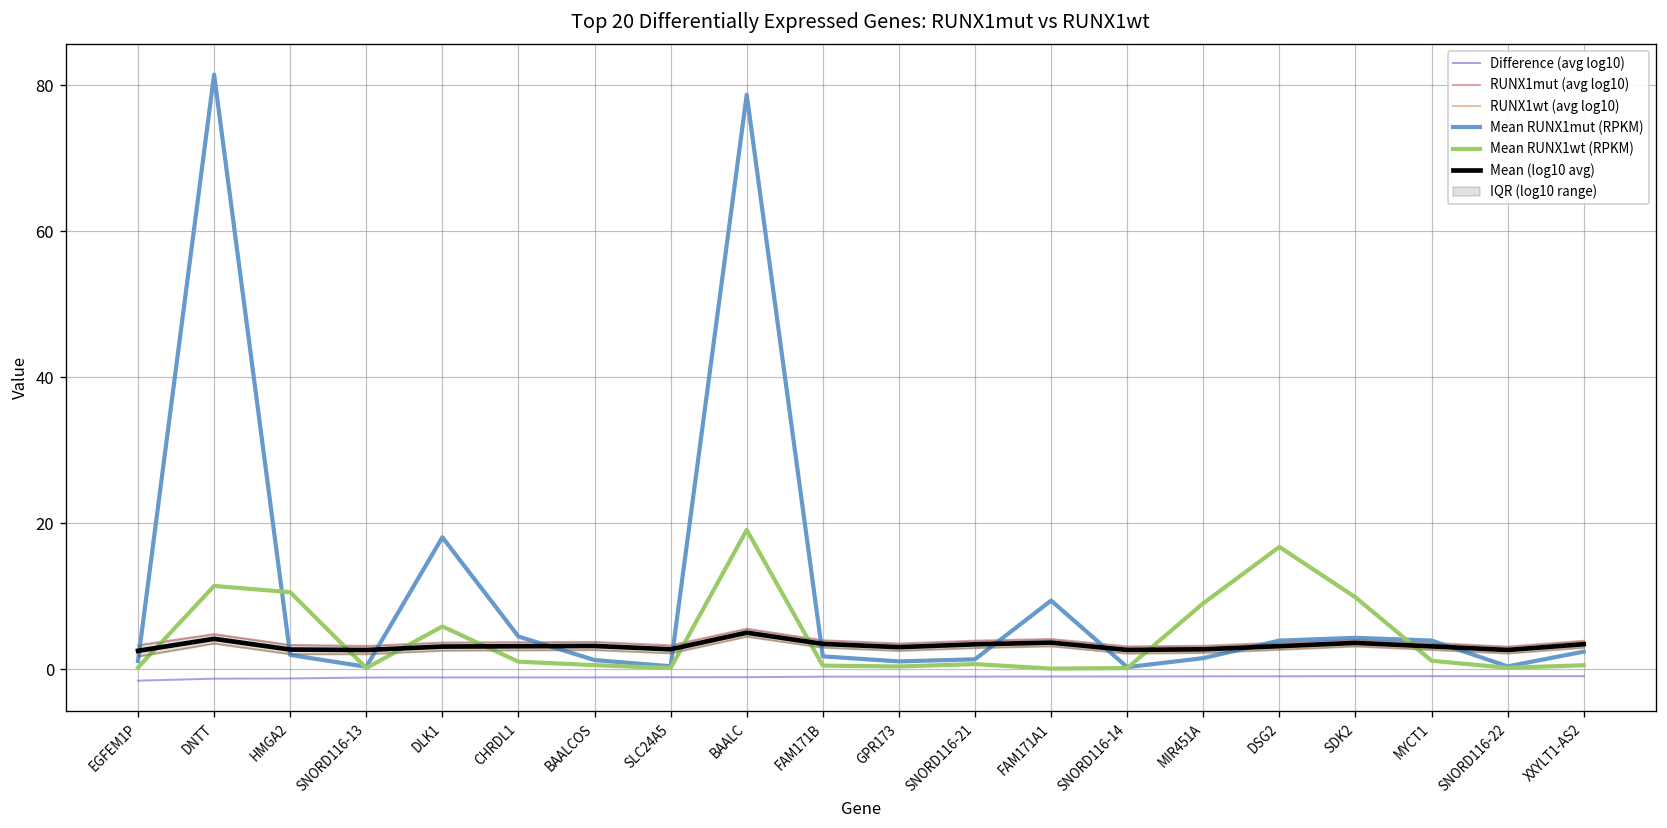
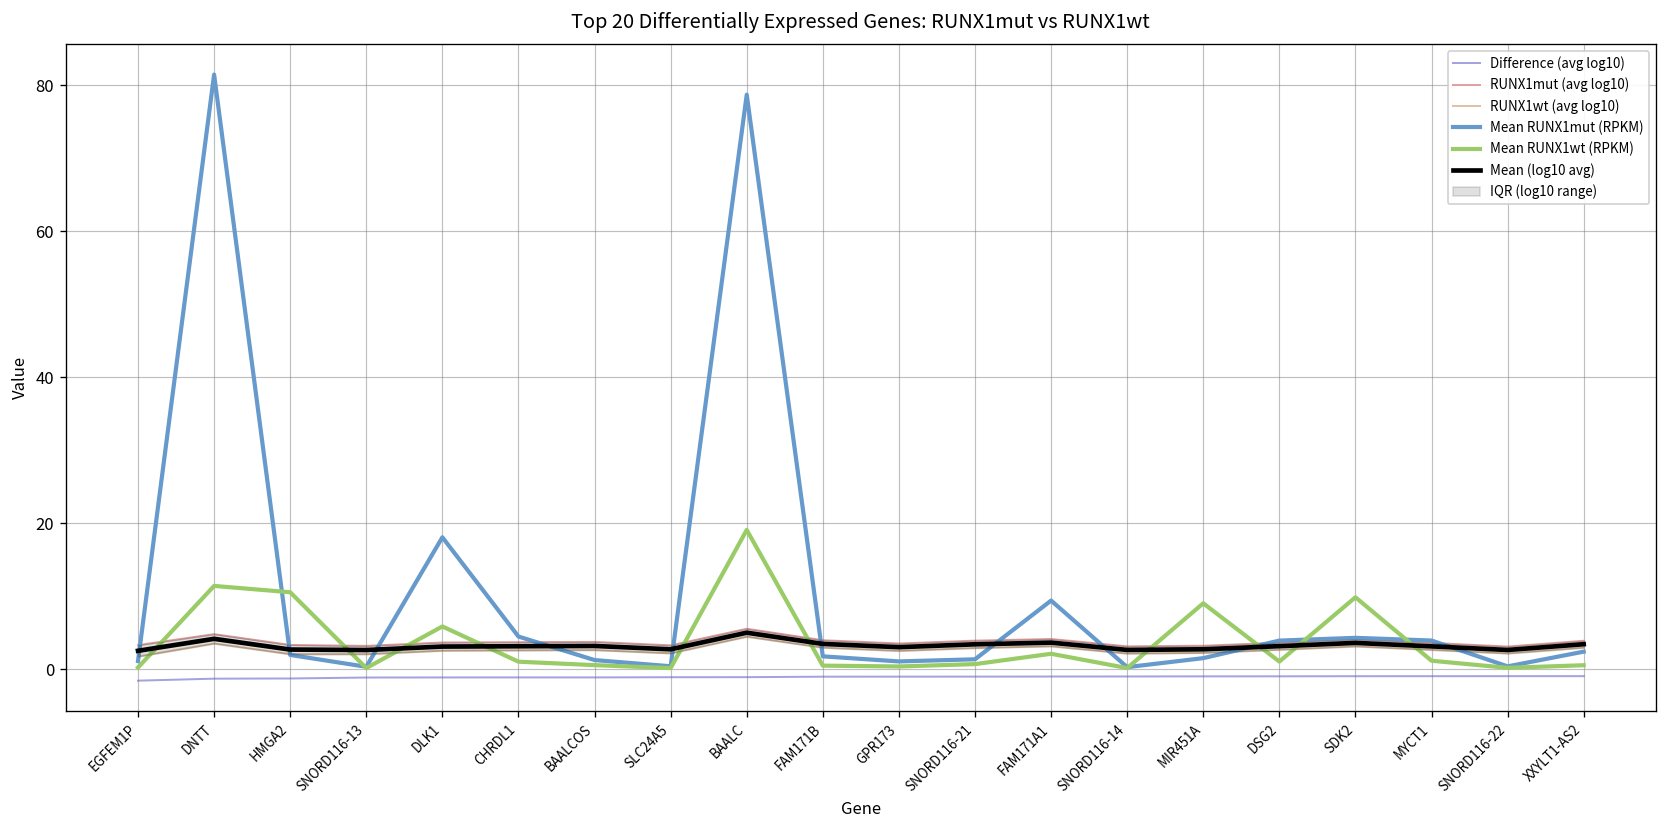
  {
    "RUNX1wt (avg log10)": {
      "EGFEM1P": 2,
      "DNTT": 4,
      "SNORD116-13": 2,
      "DLK1": 3,
      "CHRDL1": 3,
      "BAALCOS": 3,
      "SLC24A5": 2,
      "BAALC": 4,
      "FAM171B": 3,
      "GPR173": 3,
      "SNORD116-21": 3,
      "FAM171A1": 3,
      "SNORD116-14": 2,
      "MIR451A": 2,
      "DSG2": 3,
      "SDK2": 3,
      "MYCT1": 3,
      "SNORD116-22": 2,
      "XXYLT1-AS2": 3
    },
    "Mean RUNX1wt (RPKM)": {
      "EGFEM1P": 0,
      "DNTT": 11,
      "HMGA2": 11,
      "DLK1": 6,
      "CHRDL1": 1,
      "BAALCOS": 1,
      "BAALC": 19,
      "FAM171B": 0,
      "GPR173": 0,
      "SNORD116-21": 1,
-     "FAM171A1": 0,
+     "FAM171A1": 2,
      "MIR451A": 9,
-     "DSG2": 17,
+     "DSG2": 1,
      "SDK2": 10,
      "MYCT1": 1,
      "XXYLT1-AS2": 1
    }
  }
